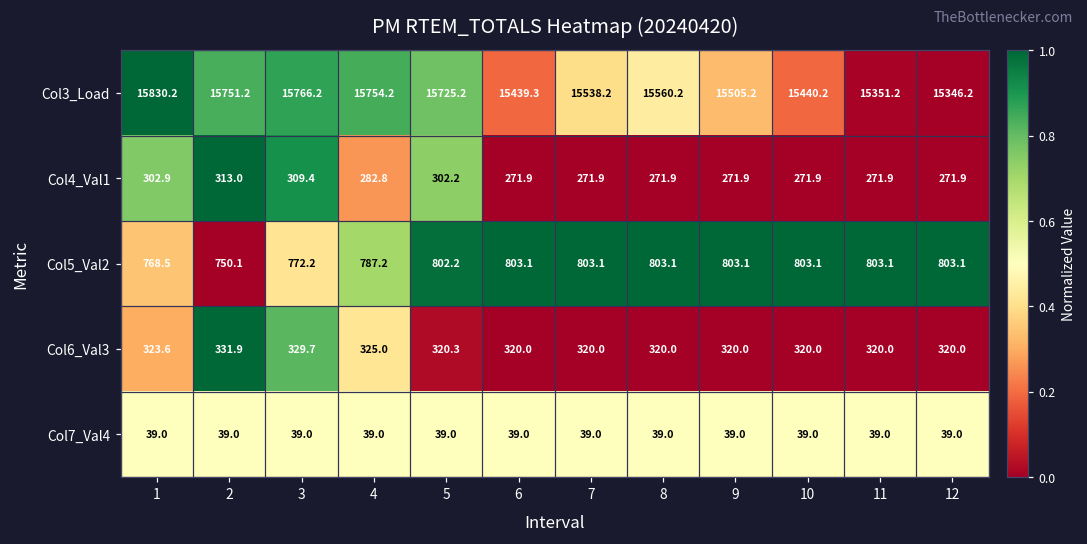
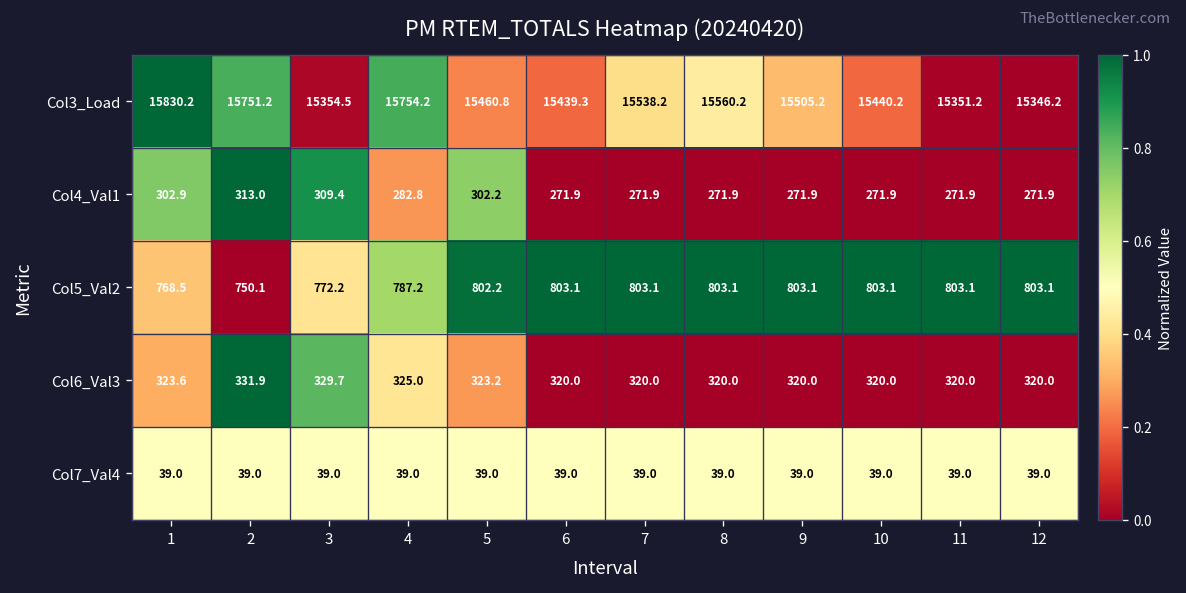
  {
    "Col3_Load": {
      "1": 15830.2,
      "2": 15751.2,
-     "3": 15766.2,
+     "3": 15354.5,
      "4": 15754.2,
-     "5": 15725.2,
+     "5": 15460.8,
      "6": 15439.3,
      "7": 15538.2,
      "8": 15560.2,
      "9": 15505.2,
      "10": 15440.2,
      "11": 15351.2,
      "12": 15346.2
    },
    "Col4_Val1": {
      "1": 302.9,
      "2": 313.0,
      "3": 309.4,
      "4": 282.8,
      "5": 302.2,
      "6": 271.9,
      "7": 271.9,
      "8": 271.9,
      "9": 271.9,
      "10": 271.9,
      "11": 271.9,
      "12": 271.9
    },
    "Col5_Val2": {
      "1": 768.5,
      "2": 750.1,
      "3": 772.2,
      "4": 787.2,
      "5": 802.2,
      "6": 803.1,
      "7": 803.1,
      "8": 803.1,
      "9": 803.1,
      "10": 803.1,
      "11": 803.1,
      "12": 803.1
    },
    "Col6_Val3": {
      "1": 323.6,
      "2": 331.9,
      "3": 329.7,
      "4": 325.0,
-     "5": 320.3,
+     "5": 323.2,
      "6": 320.0,
      "7": 320.0,
      "8": 320.0,
      "9": 320.0,
      "10": 320.0,
      "11": 320.0,
      "12": 320.0
    },
    "Col7_Val4": {
      "1": 39.0,
      "2": 39.0,
      "3": 39.0,
      "4": 39.0,
      "5": 39.0,
      "6": 39.0,
      "7": 39.0,
      "8": 39.0,
      "9": 39.0,
      "10": 39.0,
      "11": 39.0,
      "12": 39.0
    }
  }
